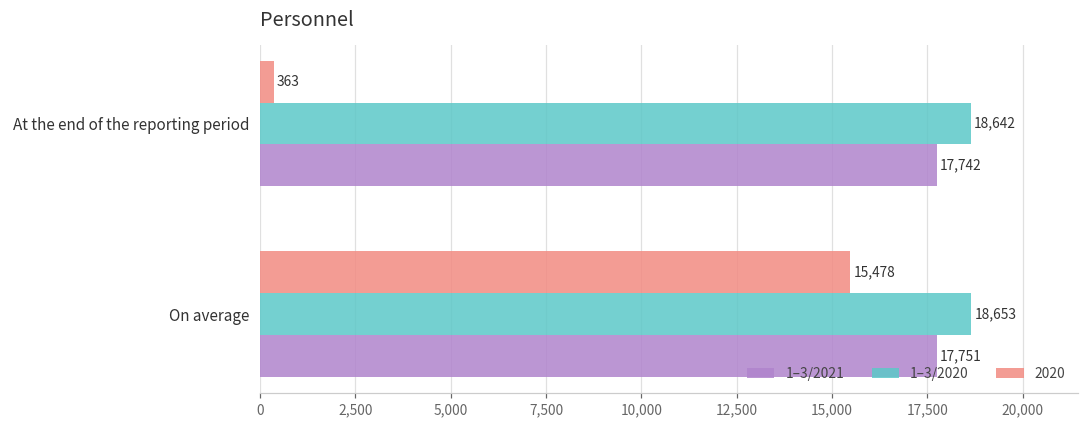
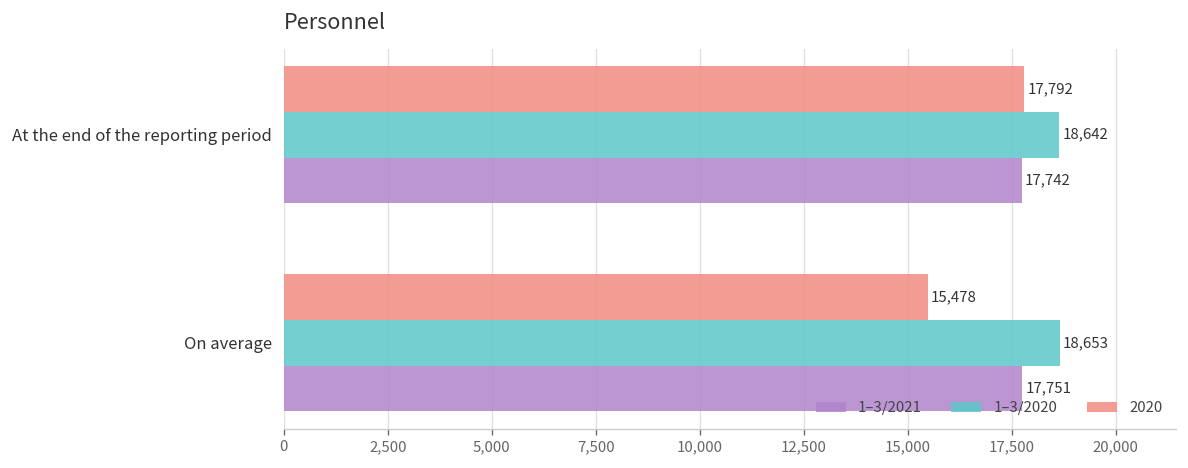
  {
    "1–3/2020": {
      "At the end of the reporting period": "18,642",
      "On average": "18,653"
    },
    "2020": {
-     "At the end of the reporting period": "363",
+     "At the end of the reporting period": "17,792",
      "On average": "15,478"
    }
  }
